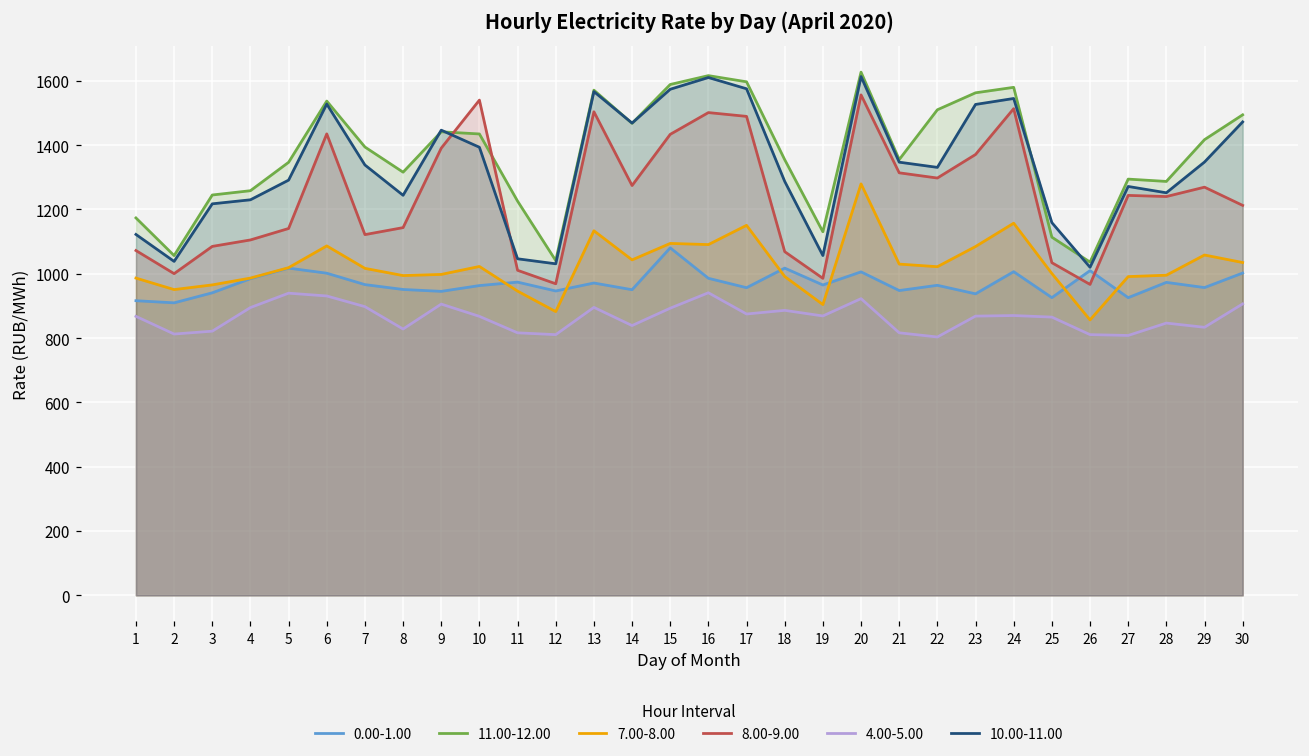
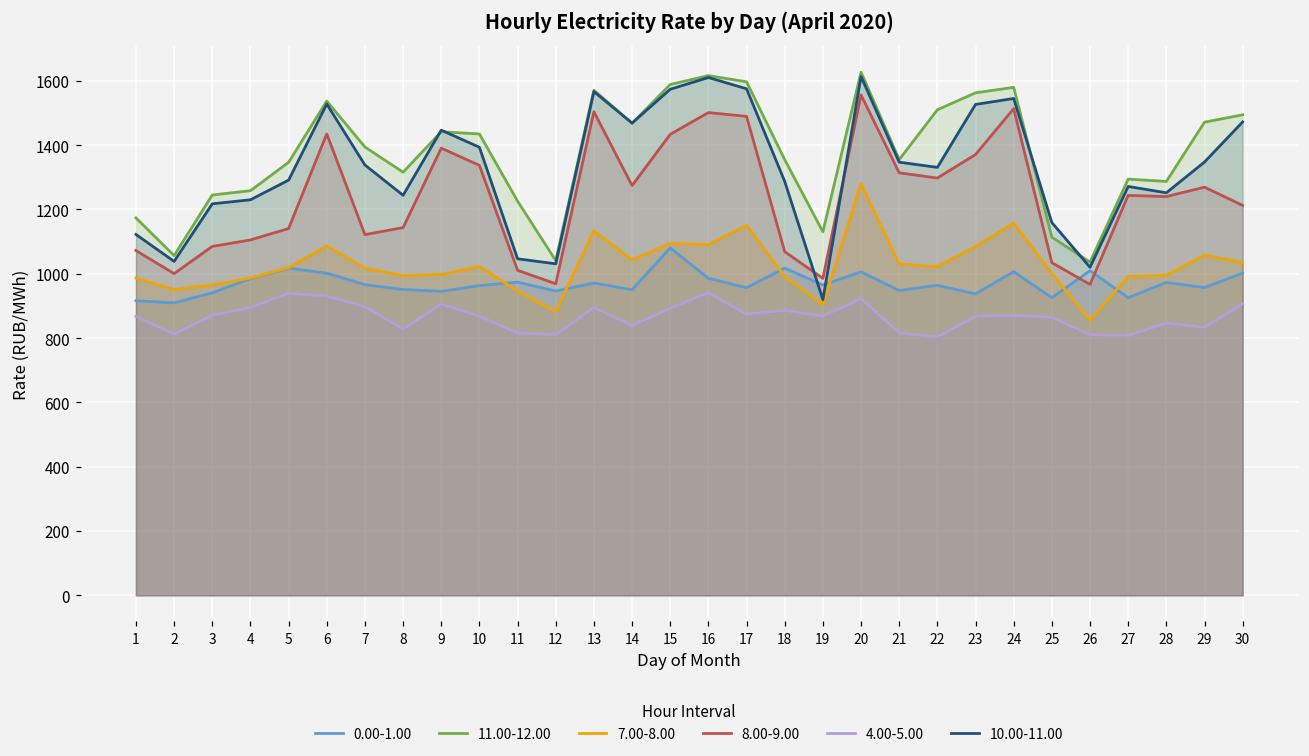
  {
    "0.00-1.00": {
      "1": 920,
      "2": 910,
      "3": 940,
      "6": 1000,
      "7": 970,
      "8": 950,
      "9": 950,
      "10": 960,
      "11": 970,
      "12": 950,
      "13": 970,
      "14": 950,
      "15": 1080,
      "16": 990,
      "17": 960,
      "18": 1020,
      "19": 970,
      "20": 1010,
      "21": 950,
      "22": 960,
      "23": 940,
      "24": 1010,
      "25": 930,
      "26": 1010,
      "27": 930,
      "28": 970,
      "29": 960,
      "30": 1000
    },
    "11.00-12.00": {
      "1": 1170,
      "2": 1060,
      "3": 1250,
      "4": 1260,
      "5": 1350,
      "6": 1540,
      "7": 1390,
      "8": 1320,
      "10": 1430,
      "11": 1230,
      "12": 1040,
      "15": 1590,
      "17": 1600,
      "18": 1350,
      "19": 1130,
      "20": 1630,
      "22": 1510,
      "23": 1560,
      "24": 1580,
      "25": 1110,
      "26": 1040,
      "27": 1290,
      "28": 1290,
-     "29": 1420,
+     "29": 1470,
      "30": 1490
    },
    "7.00-8.00": {
      "1": 990,
      "2": 950,
      "3": 970,
      "6": 1090,
      "7": 1020,
      "8": 990,
      "9": 1000,
      "10": 1020,
      "11": 950,
      "12": 880,
      "13": 1130,
      "14": 1040,
      "15": 1090,
      "16": 1090,
      "17": 1150,
      "18": 990,
      "19": 900,
      "20": 1280,
      "21": 1030,
      "22": 1020,
      "23": 1080,
      "24": 1160,
      "25": 1000,
      "26": 860,
      "27": 990,
      "28": 1000,
      "29": 1060,
      "30": 1040
    },
    "8.00-9.00": {
      "1": 1070,
      "2": 1000,
      "3": 1090,
      "4": 1110,
      "5": 1140,
      "6": 1440,
      "7": 1120,
      "8": 1140,
      "9": 1390,
-     "10": 1540,
+     "10": 1340,
      "11": 1010,
      "12": 970,
      "13": 1500,
      "14": 1270,
      "15": 1430,
      "16": 1500,
      "17": 1490,
      "18": 1070,
      "19": 990,
      "20": 1560,
      "21": 1310,
      "22": 1300,
      "23": 1370,
      "24": 1510,
      "25": 1030,
      "26": 970,
      "27": 1240,
      "28": 1240,
      "29": 1270,
      "30": 1210
    },
    "4.00-5.00": {
      "1": 870,
      "2": 810,
-     "3": 820,
+     "3": 870,
      "4": 890,
      "5": 940,
      "6": 930,
      "7": 900,
      "8": 830,
      "9": 910,
      "10": 870,
      "11": 820,
      "12": 810,
      "13": 900,
      "14": 840,
      "15": 890,
      "16": 940,
      "17": 870,
      "18": 890,
      "19": 870,
      "20": 920,
      "21": 820,
      "22": 800,
      "23": 870,
      "24": 870,
      "25": 870,
      "26": 810,
      "27": 810,
      "28": 850,
      "29": 830,
      "30": 910
    },
    "10.00-11.00": {
      "1": 1120,
      "2": 1040,
      "3": 1220,
      "4": 1230,
      "5": 1290,
      "6": 1530,
      "7": 1340,
      "8": 1240,
      "10": 1390,
      "11": 1050,
      "12": 1030,
      "15": 1570,
      "17": 1580,
      "18": 1290,
-     "19": 1060,
+     "19": 920,
      "20": 1610,
      "22": 1330,
      "23": 1530,
      "24": 1550,
      "25": 1160,
      "26": 1020,
      "27": 1270,
      "28": 1250,
      "29": 1350,
      "30": 1470
    }
  }
